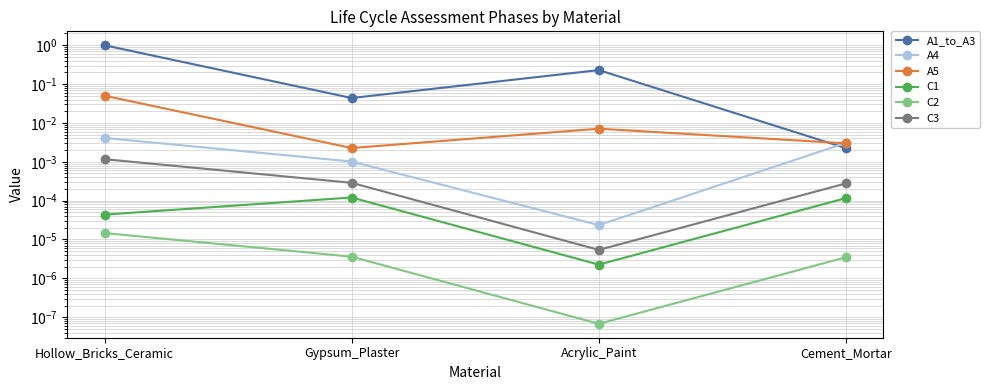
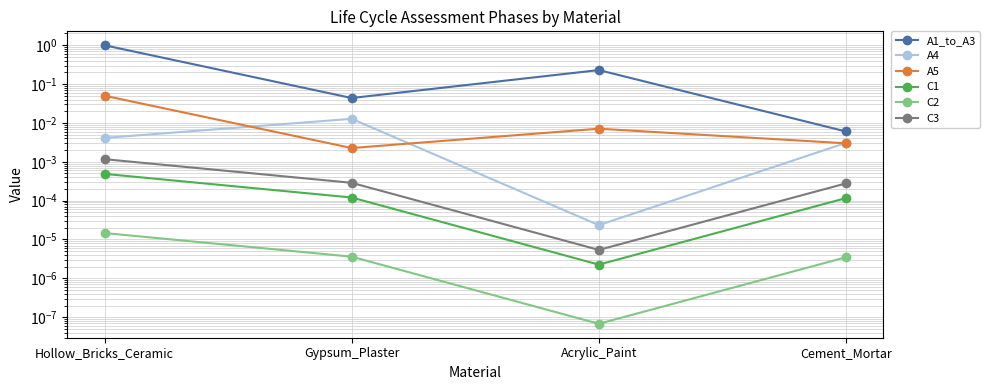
  {
    "A1_to_A3": {
      "Hollow_Bricks_Ceramic": 1.0,
      "Gypsum_Plaster": 0.04,
      "Acrylic_Paint": 0.2,
-     "Cement_Mortar": 0.002
+     "Cement_Mortar": 0.006
    },
    "A4": {
      "Hollow_Bricks_Ceramic": 0.004,
-     "Gypsum_Plaster": 0.0010,
+     "Gypsum_Plaster": 0.013,
      "Acrylic_Paint": 0.00002
    },
    "A5": {
      "Hollow_Bricks_Ceramic": 0.05,
      "Gypsum_Plaster": 0.002,
      "Acrylic_Paint": 0.007
    },
    "C1": {
-     "Hollow_Bricks_Ceramic": 0.00004,
+     "Hollow_Bricks_Ceramic": 0.0005,
      "Gypsum_Plaster": 0.00012,
      "Acrylic_Paint": 0.000002,
      "Cement_Mortar": 0.00012
    },
    "C2": {
      "Hollow_Bricks_Ceramic": 0.000015,
      "Gypsum_Plaster": 0.000004,
      "Acrylic_Paint": 0.00000007,
      "Cement_Mortar": 0.000003
    },
    "C3": {
      "Hollow_Bricks_Ceramic": 0.0012,
      "Gypsum_Plaster": 0.0003,
      "Acrylic_Paint": 0.000005,
      "Cement_Mortar": 0.0003
    }
  }
